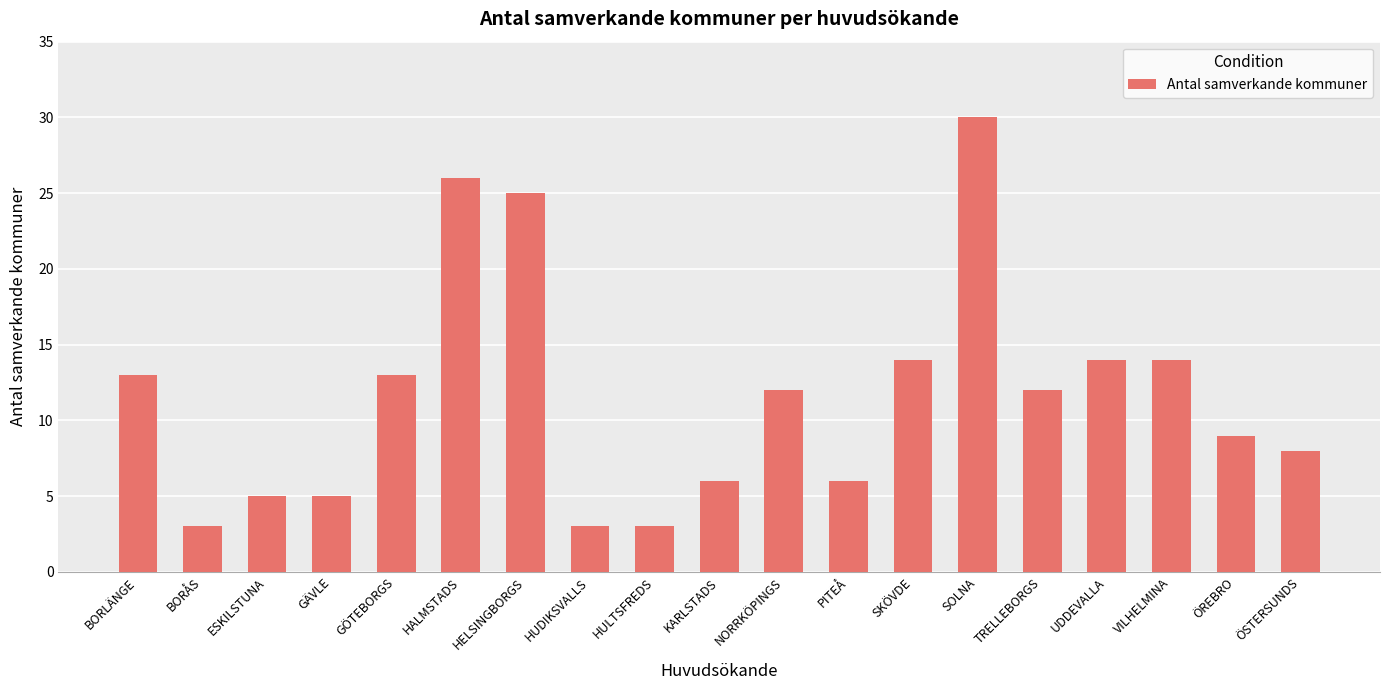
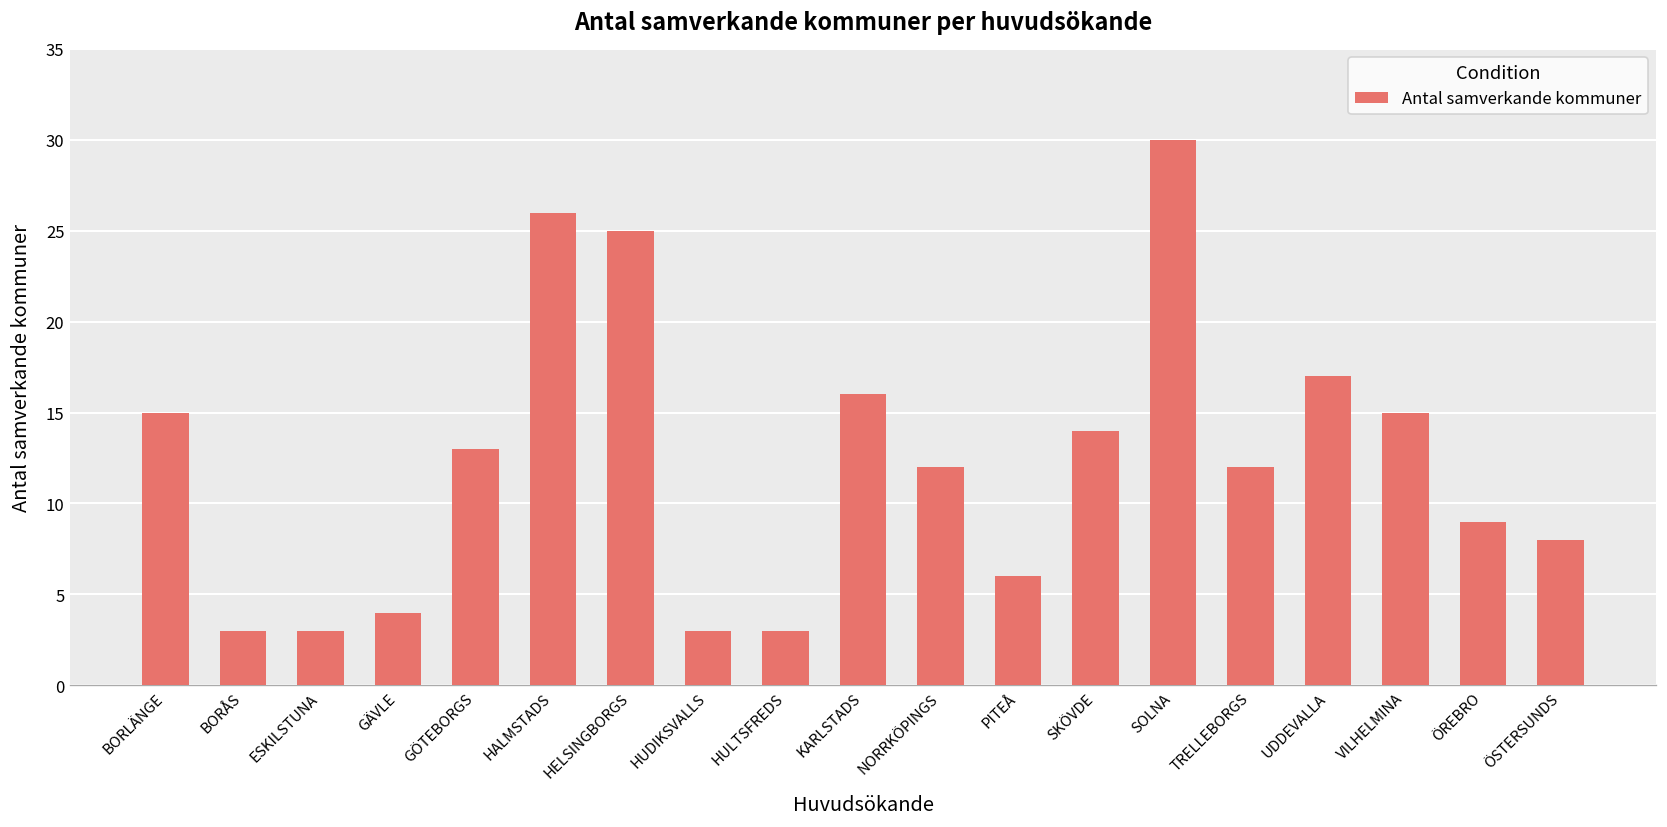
  {
-   "BORLÄNGE": 13,
+   "BORLÄNGE": 15,
    "BORÅS": 3,
-   "ESKILSTUNA": 5,
-   "GÄVLE": 5,
+   "ESKILSTUNA": 3,
+   "GÄVLE": 4,
    "GÖTEBORGS": 13,
    "HALMSTADS": 26,
    "HELSINGBORGS": 25,
    "HUDIKSVALLS": 3,
    "HULTSFREDS": 3,
-   "KARLSTADS": 6,
+   "KARLSTADS": 16,
    "NORRKÖPINGS": 12,
    "PITEÅ": 6,
    "SKÖVDE": 14,
    "SOLNA": 30,
    "TRELLEBORGS": 12,
-   "UDDEVALLA": 14,
-   "VILHELMINA": 14,
+   "UDDEVALLA": 17,
+   "VILHELMINA": 15,
    "ÖREBRO": 9,
    "ÖSTERSUNDS": 8
  }
